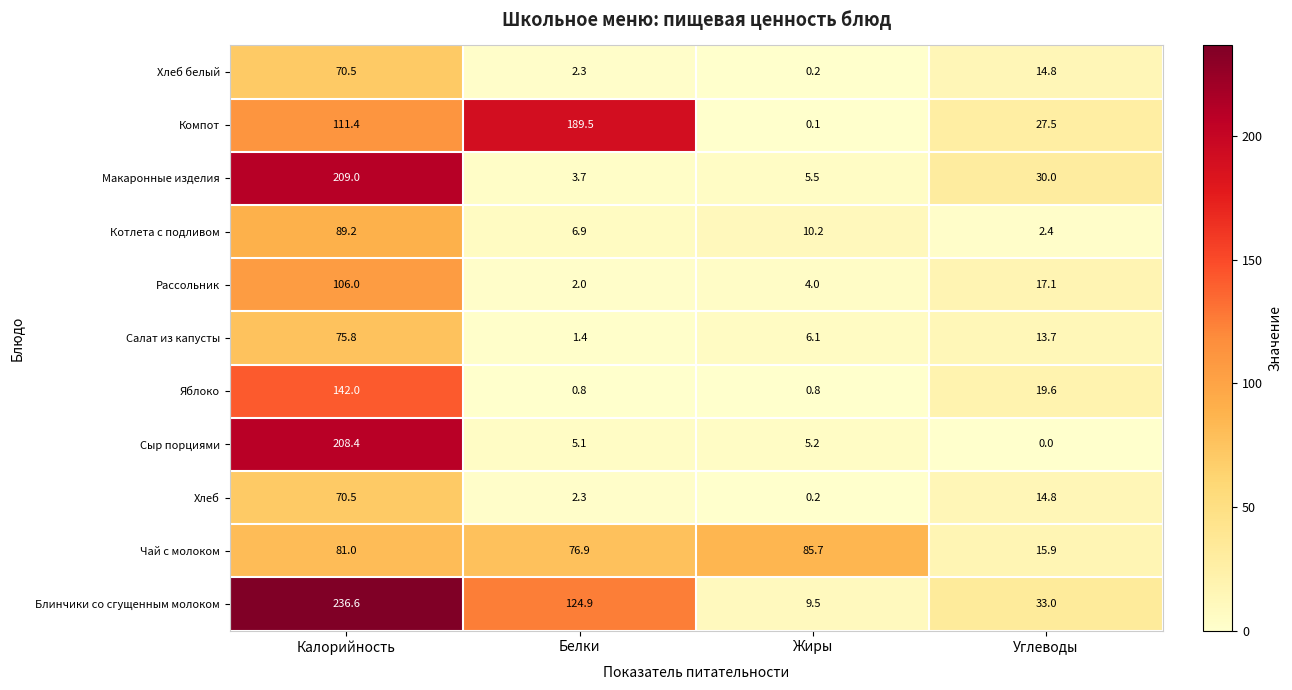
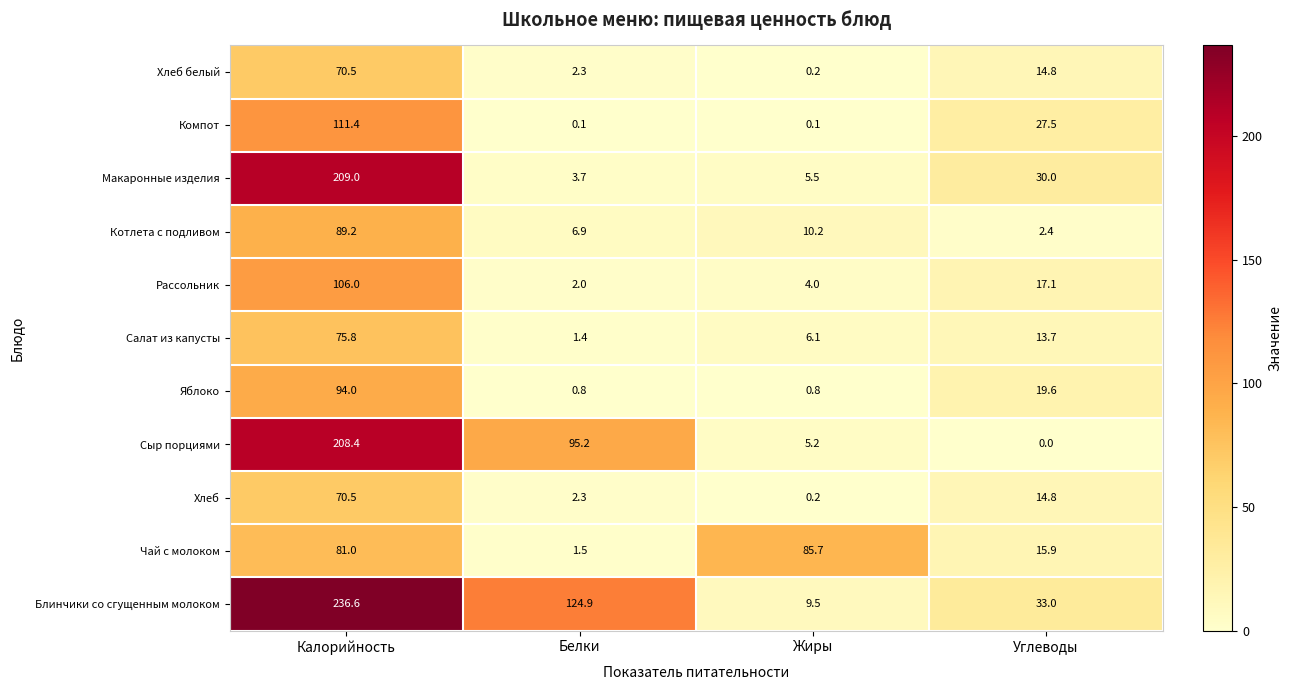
  {
    "Хлеб белый": {
      "Калорийность": 70.5,
      "Белки": 2.3,
      "Жиры": 0.2,
      "Углеводы": 14.8
    },
    "Компот": {
      "Калорийность": 111.4,
-     "Белки": 189.5,
+     "Белки": 0.1,
      "Жиры": 0.1,
      "Углеводы": 27.5
    },
    "Макаронные изделия": {
      "Калорийность": 209.0,
      "Белки": 3.7,
      "Жиры": 5.5,
      "Углеводы": 30.0
    },
    "Котлета с подливом": {
      "Калорийность": 89.2,
      "Белки": 6.9,
      "Жиры": 10.2,
      "Углеводы": 2.4
    },
    "Рассольник": {
      "Калорийность": 106.0,
      "Белки": 2.0,
      "Жиры": 4.0,
      "Углеводы": 17.1
    },
    "Салат из капусты": {
      "Калорийность": 75.8,
      "Белки": 1.4,
      "Жиры": 6.1,
      "Углеводы": 13.7
    },
    "Яблоко": {
-     "Калорийность": 142.0,
+     "Калорийность": 94.0,
      "Белки": 0.8,
      "Жиры": 0.8,
      "Углеводы": 19.6
    },
    "Сыр порциями": {
      "Калорийность": 208.4,
-     "Белки": 5.1,
+     "Белки": 95.2,
      "Жиры": 5.2,
      "Углеводы": 0.0
    },
    "Хлеб": {
      "Калорийность": 70.5,
      "Белки": 2.3,
      "Жиры": 0.2,
      "Углеводы": 14.8
    },
    "Чай с молоком": {
      "Калорийность": 81.0,
-     "Белки": 76.9,
+     "Белки": 1.5,
      "Жиры": 85.7,
      "Углеводы": 15.9
    },
    "Блинчики со сгущенным молоком": {
      "Калорийность": 236.6,
      "Белки": 124.9,
      "Жиры": 9.5,
      "Углеводы": 33.0
    }
  }
